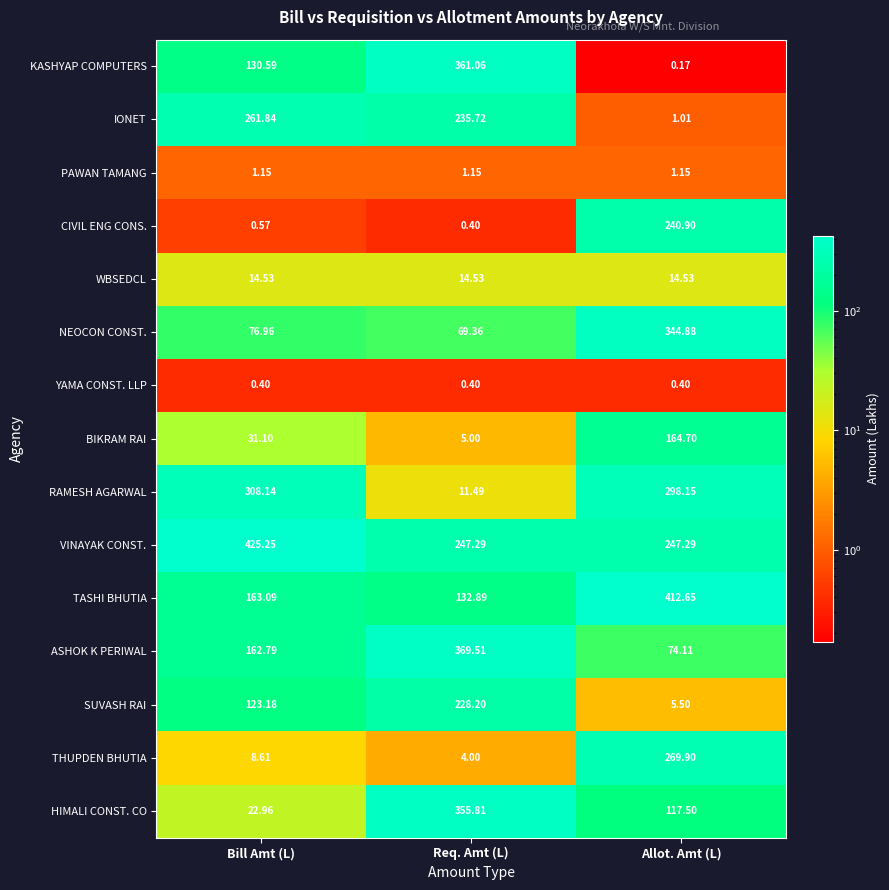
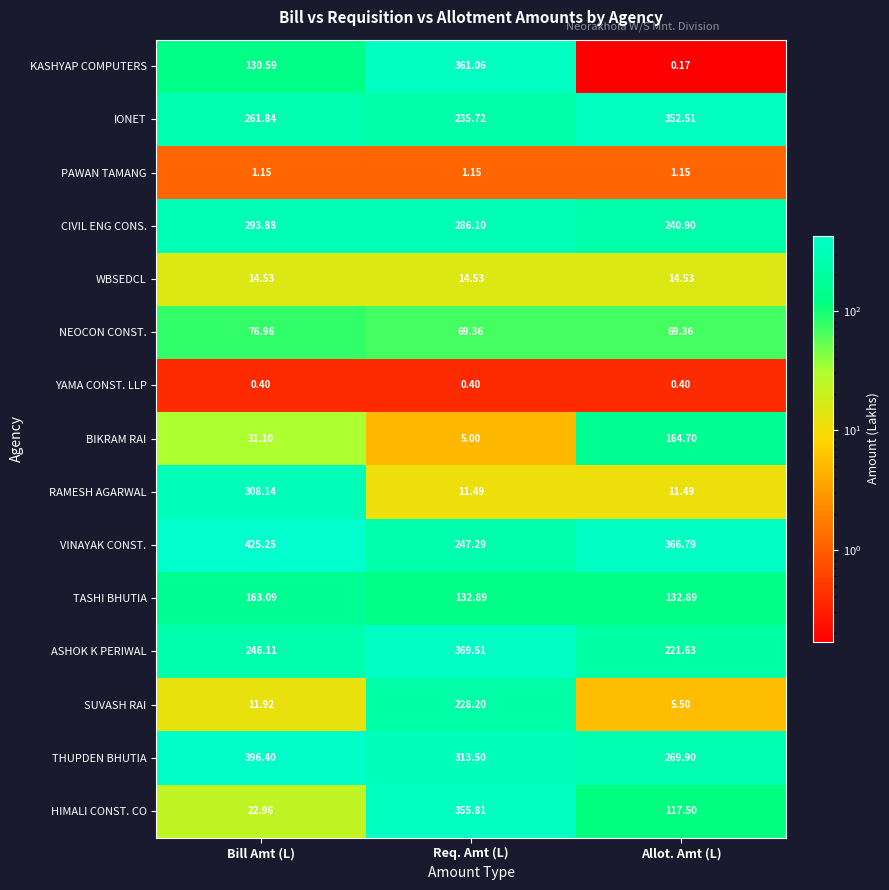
  {
    "KASHYAP COMPUTERS": {
      "Bill Amt (L)": 130.59,
      "Req. Amt (L)": 361.06,
      "Allot. Amt (L)": 0.17
    },
    "IONET": {
      "Bill Amt (L)": 261.84,
      "Req. Amt (L)": 235.72,
-     "Allot. Amt (L)": 1.01
+     "Allot. Amt (L)": 352.51
    },
    "PAWAN TAMANG": {
      "Bill Amt (L)": 1.15,
      "Req. Amt (L)": 1.15,
      "Allot. Amt (L)": 1.15
    },
    "CIVIL ENG CONS.": {
-     "Bill Amt (L)": 0.57,
-     "Req. Amt (L)": 0.40,
+     "Bill Amt (L)": 293.88,
+     "Req. Amt (L)": 286.10,
      "Allot. Amt (L)": 240.90
    },
    "WBSEDCL": {
      "Bill Amt (L)": 14.53,
      "Req. Amt (L)": 14.53,
      "Allot. Amt (L)": 14.53
    },
    "NEOCON CONST.": {
      "Bill Amt (L)": 76.96,
      "Req. Amt (L)": 69.36,
-     "Allot. Amt (L)": 344.88
+     "Allot. Amt (L)": 69.36
    },
    "YAMA CONST. LLP": {
      "Bill Amt (L)": 0.40,
      "Req. Amt (L)": 0.40,
      "Allot. Amt (L)": 0.40
    },
    "BIKRAM RAI": {
      "Bill Amt (L)": 31.10,
      "Req. Amt (L)": 5.00,
      "Allot. Amt (L)": 164.70
    },
    "RAMESH AGARWAL": {
      "Bill Amt (L)": 308.14,
      "Req. Amt (L)": 11.49,
-     "Allot. Amt (L)": 298.15
+     "Allot. Amt (L)": 11.49
    },
    "VINAYAK CONST.": {
      "Bill Amt (L)": 425.25,
      "Req. Amt (L)": 247.29,
-     "Allot. Amt (L)": 247.29
+     "Allot. Amt (L)": 366.79
    },
    "TASHI BHUTIA": {
      "Bill Amt (L)": 163.09,
      "Req. Amt (L)": 132.89,
-     "Allot. Amt (L)": 412.65
+     "Allot. Amt (L)": 132.89
    },
    "ASHOK K PERIWAL": {
-     "Bill Amt (L)": 162.79,
+     "Bill Amt (L)": 246.11,
      "Req. Amt (L)": 369.51,
-     "Allot. Amt (L)": 74.11
+     "Allot. Amt (L)": 221.63
    },
    "SUVASH RAI": {
-     "Bill Amt (L)": 123.18,
+     "Bill Amt (L)": 11.92,
      "Req. Amt (L)": 228.20,
      "Allot. Amt (L)": 5.50
    },
    "THUPDEN BHUTIA": {
-     "Bill Amt (L)": 8.61,
-     "Req. Amt (L)": 4.00,
+     "Bill Amt (L)": 396.40,
+     "Req. Amt (L)": 313.50,
      "Allot. Amt (L)": 269.90
    },
    "HIMALI CONST. CO": {
      "Bill Amt (L)": 22.96,
      "Req. Amt (L)": 355.81,
      "Allot. Amt (L)": 117.50
    }
  }
